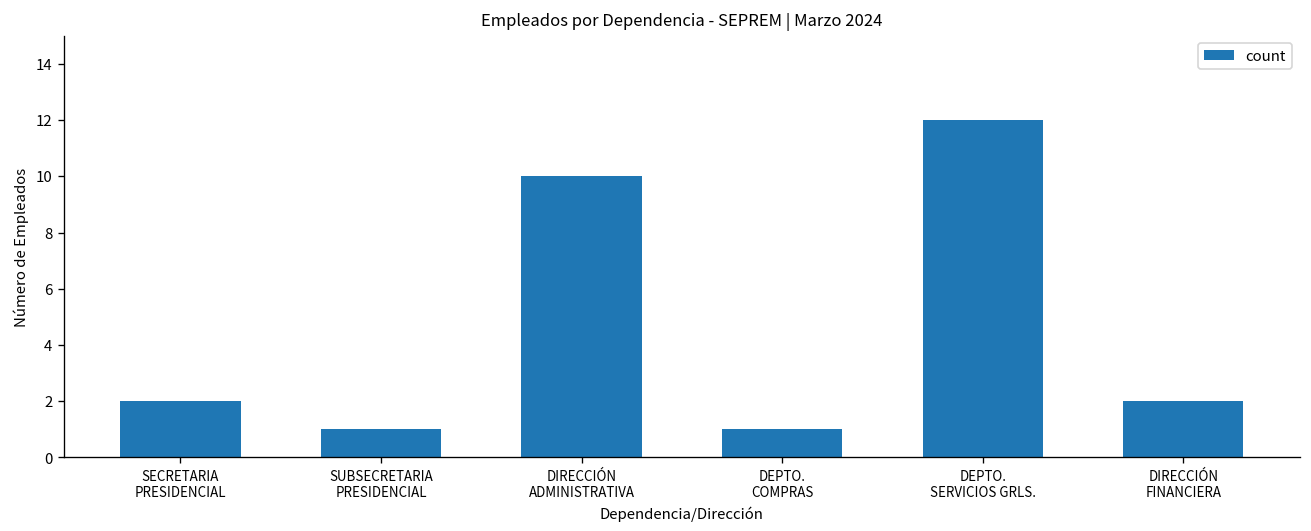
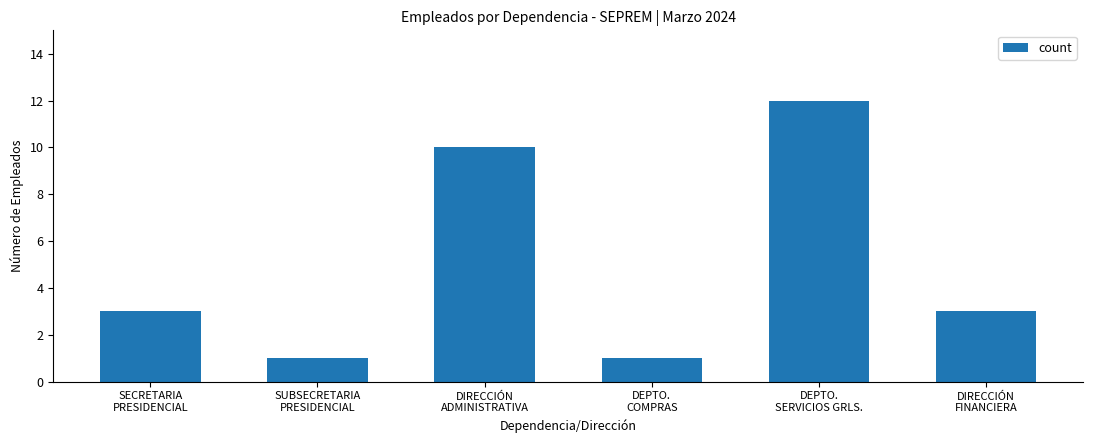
  {
-   "SECRETARIA PRESIDENCIAL": 2,
+   "SECRETARIA PRESIDENCIAL": 3,
    "SUBSECRETARIA PRESIDENCIAL": 1,
    "DIRECCIÓN ADMINISTRATIVA": 10,
    "DEPTO. COMPRAS": 1,
    "DEPTO. SERVICIOS GRLS.": 12,
-   "DIRECCIÓN FINANCIERA": 2
+   "DIRECCIÓN FINANCIERA": 3
  }
